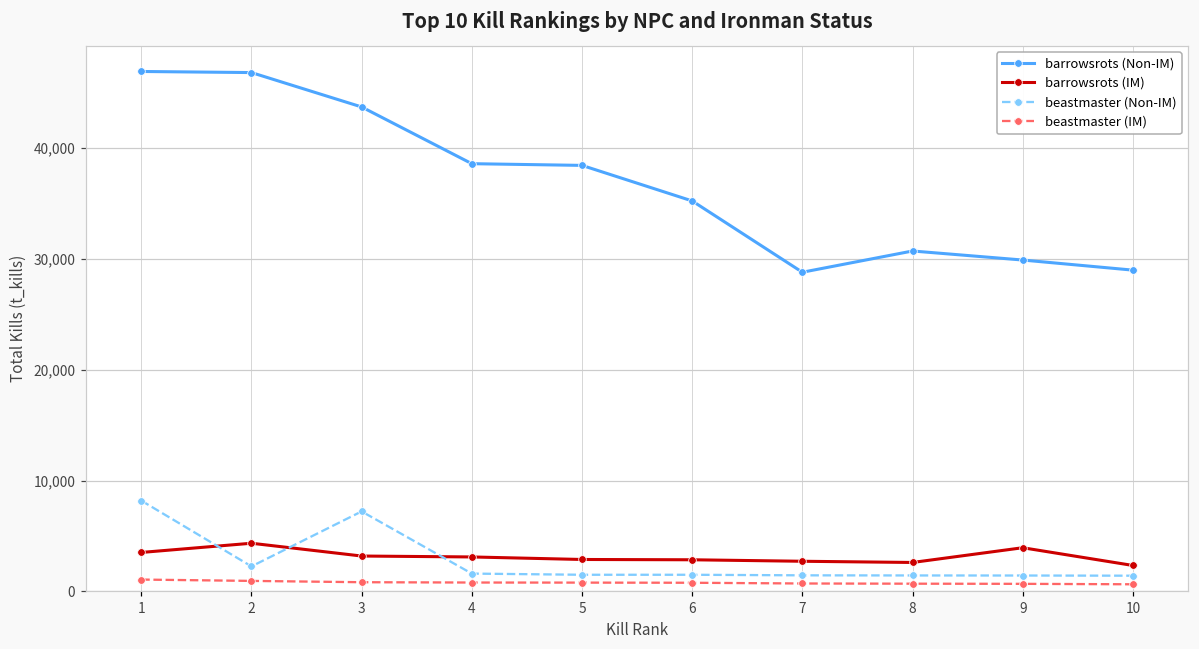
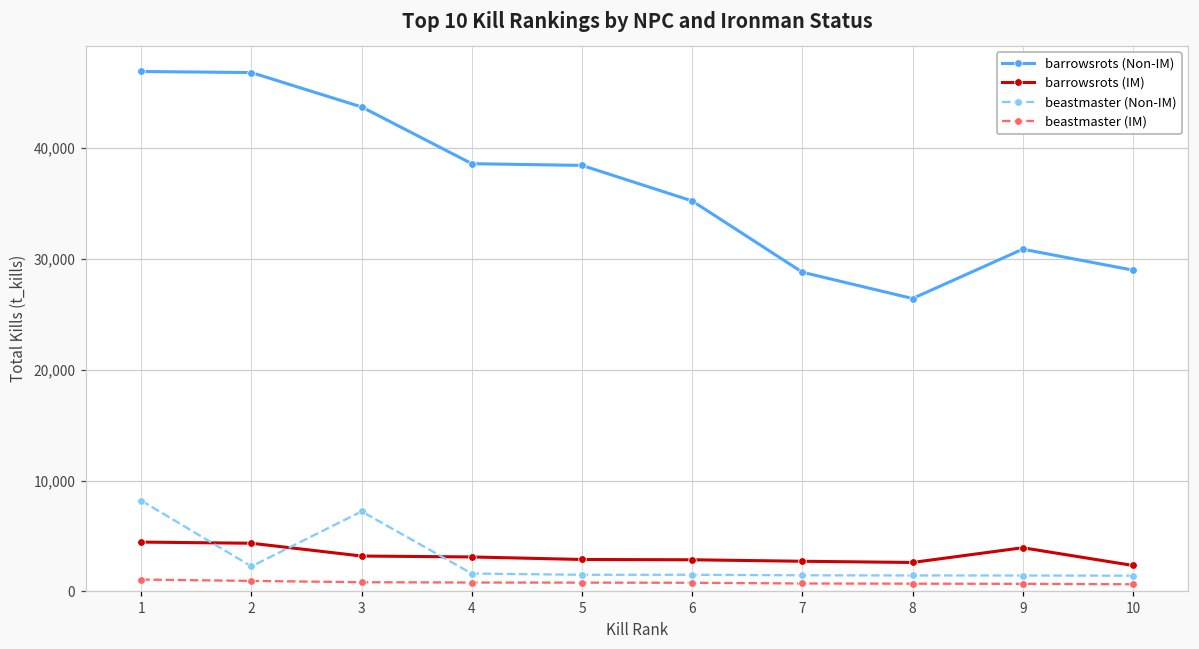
  {
    "barrowsrots (Non-IM)": {
      "1": "46,900",
      "2": "46,800",
      "3": "43,700",
      "4": "38,600",
      "5": "38,400",
      "6": "35,200",
      "7": "28,800",
-     "8": "30,700",
-     "9": "29,900",
+     "8": "26,400",
+     "9": "30,900",
      "10": "29,000"
    },
    "barrowsrots (IM)": {
-     "1": "3,500",
+     "1": "4,500",
      "2": "4,400",
      "3": "3,200",
      "4": "3,100",
      "5": "2,900",
      "6": "2,900",
      "7": "2,700",
      "8": "2,600",
      "9": "3,900",
      "10": "2,300"
    },
    "beastmaster (Non-IM)": {
      "1": "8,200",
      "2": "2,300",
      "3": "7,200",
      "4": "1,600",
      "5": "1,500",
      "6": "1,500",
      "7": "1,500",
      "8": "1,400",
      "9": "1,400",
      "10": "1,400"
    },
    "beastmaster (IM)": {
      "1": "1,100",
      "2": "1,000",
      "3": "800",
      "4": "800",
      "5": "800",
      "6": "800",
      "7": "700",
      "8": "700",
      "9": "700",
      "10": "700"
    }
  }
